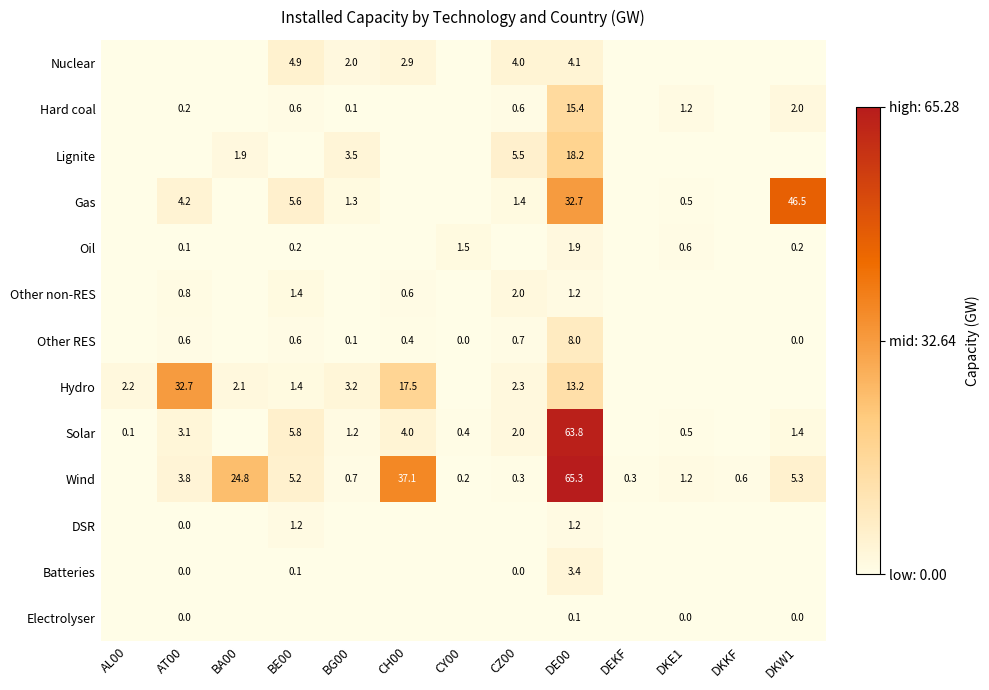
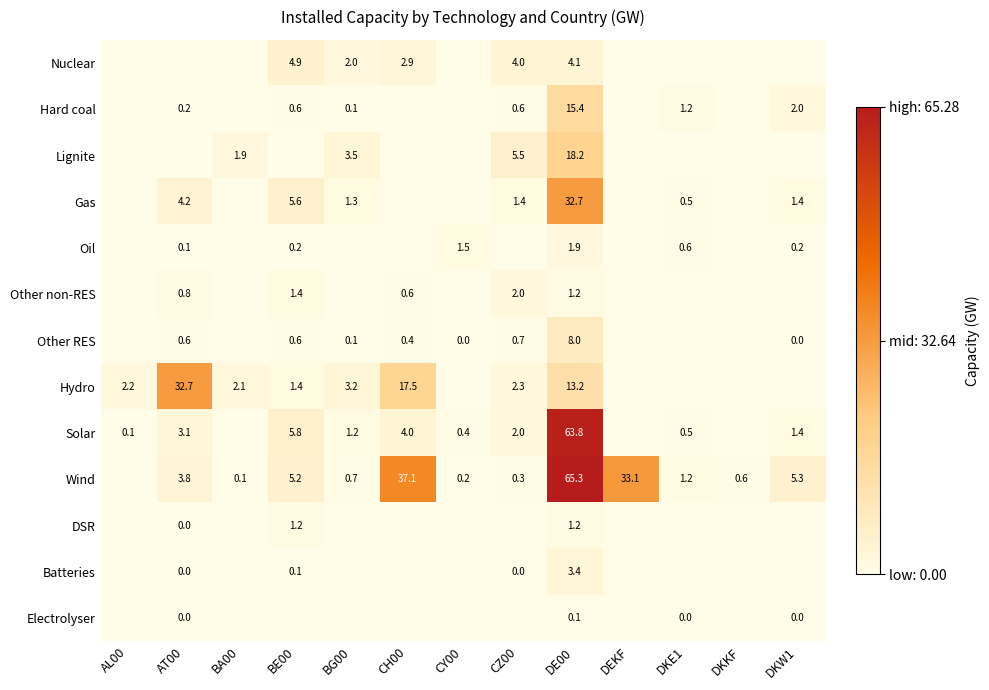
  {
    "Nuclear": {
      "BE00": 4.9,
      "BG00": 2.0,
      "CH00": 2.9,
      "CZ00": 4.0,
      "DE00": 4.1
    },
    "Hard coal": {
      "AT00": 0.2,
      "BE00": 0.6,
      "BG00": 0.1,
      "CZ00": 0.6,
      "DE00": 15.4,
      "DKE1": 1.2,
      "DKW1": 2.0
    },
    "Lignite": {
      "BA00": 1.9,
      "BG00": 3.5,
      "CZ00": 5.5,
      "DE00": 18.2
    },
    "Gas": {
      "AT00": 4.2,
      "BE00": 5.6,
      "BG00": 1.3,
      "CZ00": 1.4,
      "DE00": 32.7,
      "DKE1": 0.5,
-     "DKW1": 46.5
+     "DKW1": 1.4
    },
    "Oil": {
      "AT00": 0.1,
      "BE00": 0.2,
      "CY00": 1.5,
      "DE00": 1.9,
      "DKE1": 0.6,
      "DKW1": 0.2
    },
    "Other non-RES": {
      "AT00": 0.8,
      "BE00": 1.4,
      "CH00": 0.6,
      "CZ00": 2.0,
      "DE00": 1.2
    },
    "Other RES": {
      "AT00": 0.6,
      "BE00": 0.6,
      "BG00": 0.1,
      "CH00": 0.4,
      "CY00": 0.0,
      "CZ00": 0.7,
      "DE00": 8.0,
      "DKW1": 0.0
    },
    "Hydro": {
      "AL00": 2.2,
      "AT00": 32.7,
      "BA00": 2.1,
      "BE00": 1.4,
      "BG00": 3.2,
      "CH00": 17.5,
      "CZ00": 2.3,
      "DE00": 13.2
    },
    "Solar": {
      "AL00": 0.1,
      "AT00": 3.1,
      "BE00": 5.8,
      "BG00": 1.2,
      "CH00": 4.0,
      "CY00": 0.4,
      "CZ00": 2.0,
      "DE00": 63.8,
      "DKE1": 0.5,
      "DKW1": 1.4
    },
    "Wind": {
      "AT00": 3.8,
-     "BA00": 24.8,
+     "BA00": 0.1,
      "BE00": 5.2,
      "BG00": 0.7,
      "CH00": 37.1,
      "CY00": 0.2,
      "CZ00": 0.3,
      "DE00": 65.3,
-     "DEKF": 0.3,
+     "DEKF": 33.1,
      "DKE1": 1.2,
      "DKKF": 0.6,
      "DKW1": 5.3
    },
    "DSR": {
      "AT00": 0.0,
      "BE00": 1.2,
      "DE00": 1.2
    },
    "Batteries": {
      "AT00": 0.0,
      "BE00": 0.1,
      "CZ00": 0.0,
      "DE00": 3.4
    },
    "Electrolyser": {
      "AT00": 0.0,
      "DE00": 0.1,
      "DKE1": 0.0,
      "DKW1": 0.0
    }
  }
